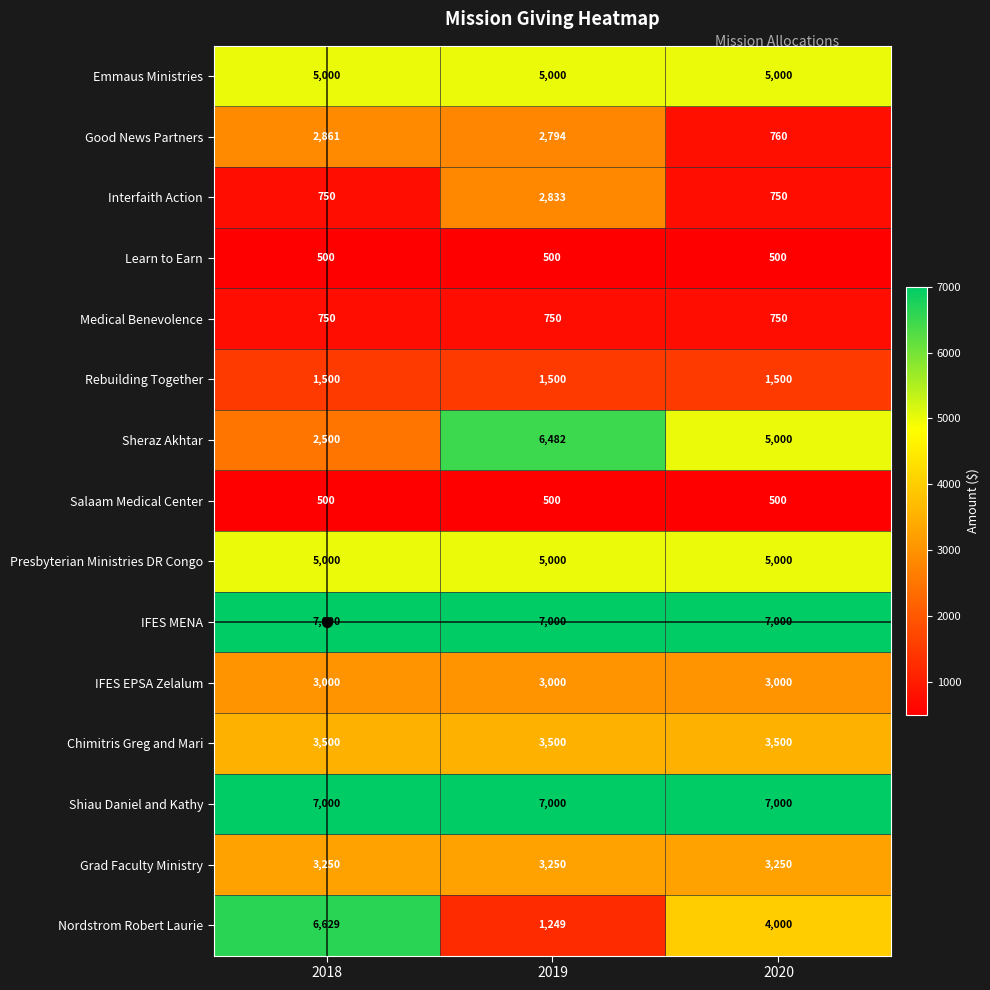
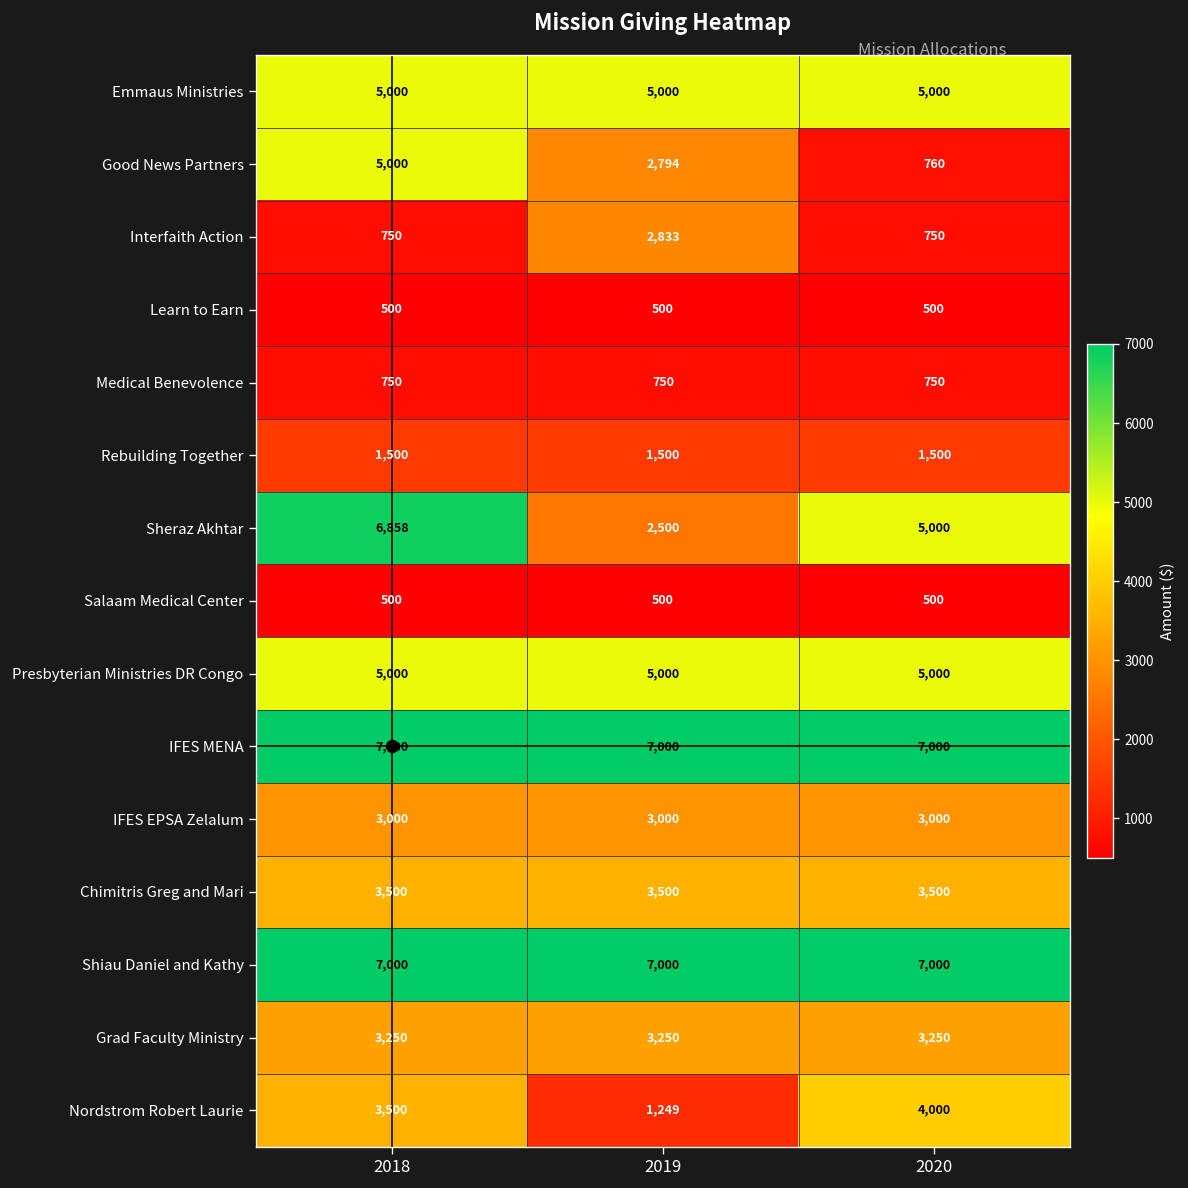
  {
    "Emmaus Ministries": {
      "2018": "5,000",
      "2019": "5,000",
      "2020": "5,000"
    },
    "Good News Partners": {
-     "2018": "2,861",
+     "2018": "5,000",
      "2019": "2,794",
      "2020": "760"
    },
    "Interfaith Action": {
      "2018": "750",
      "2019": "2,833",
      "2020": "750"
    },
    "Learn to Earn": {
      "2018": "500",
      "2019": "500",
      "2020": "500"
    },
    "Medical Benevolence": {
      "2018": "750",
      "2019": "750",
      "2020": "750"
    },
    "Rebuilding Together": {
      "2018": "1,500",
      "2019": "1,500",
      "2020": "1,500"
    },
    "Sheraz Akhtar": {
-     "2018": "2,500",
-     "2019": "6,482",
+     "2018": "6,858",
+     "2019": "2,500",
      "2020": "5,000"
    },
    "Salaam Medical Center": {
      "2018": "500",
      "2019": "500",
      "2020": "500"
    },
    "Presbyterian Ministries DR Congo": {
      "2018": "5,000",
      "2019": "5,000",
      "2020": "5,000"
    },
    "IFES MENA": {
      "2019": "7,000",
      "2020": "7,000"
    },
    "IFES EPSA Zelalum": {
      "2018": "3,000",
      "2019": "3,000",
      "2020": "3,000"
    },
    "Chimitris Greg and Mari": {
      "2018": "3,500",
      "2019": "3,500",
      "2020": "3,500"
    },
    "Shiau Daniel and Kathy": {
      "2018": "7,000",
      "2019": "7,000",
      "2020": "7,000"
    },
    "Grad Faculty Ministry": {
      "2018": "3,250",
      "2019": "3,250",
      "2020": "3,250"
    },
    "Nordstrom Robert Laurie": {
-     "2018": "6,629",
+     "2018": "3,500",
      "2019": "1,249",
      "2020": "4,000"
    }
  }
